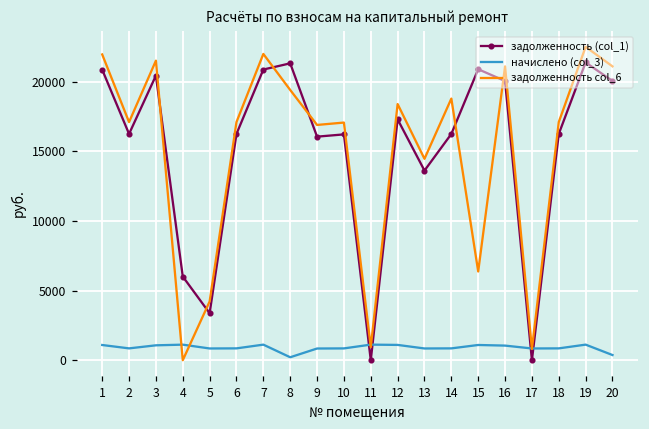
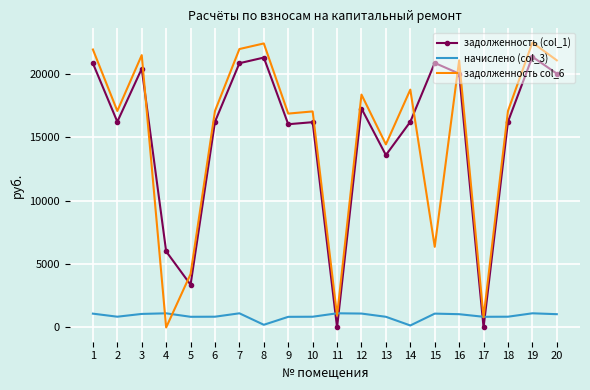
  {
    "задолженность (col_1)": {
      "1": 20900,
      "2": 16200,
      "3": 20400,
      "4": 6000,
      "5": 3400,
      "6": 16200,
      "7": 20900,
      "8": 21300,
      "9": 16000,
      "10": 16200,
      "11": 0,
      "12": 17300,
      "13": 13600,
      "14": 16200,
      "17": 0,
      "18": 16200
    },
    "начислено (col_3)": {
      "1": 1100,
      "2": 900,
      "3": 1100,
      "4": 1100,
      "5": 800,
      "6": 900,
      "7": 1100,
      "8": 200,
      "9": 800,
      "10": 800,
      "12": 1100,
      "13": 800,
-     "14": 900,
+     "14": 200,
      "15": 1100,
      "16": 1000,
      "18": 900,
      "19": 1100,
-     "20": 400
+     "20": 1000
    },
    "задолженность col_6": {
      "1": 21900,
      "2": 17100,
      "3": 21500,
      "4": 0,
      "5": 4200,
      "6": 17100,
      "7": 22000,
-     "8": 19400,
+     "8": 22400,
      "9": 16900,
      "10": 17100,
      "12": 18400,
      "13": 14500,
      "14": 18800,
      "15": 6400,
      "18": 17100
    }
  }
